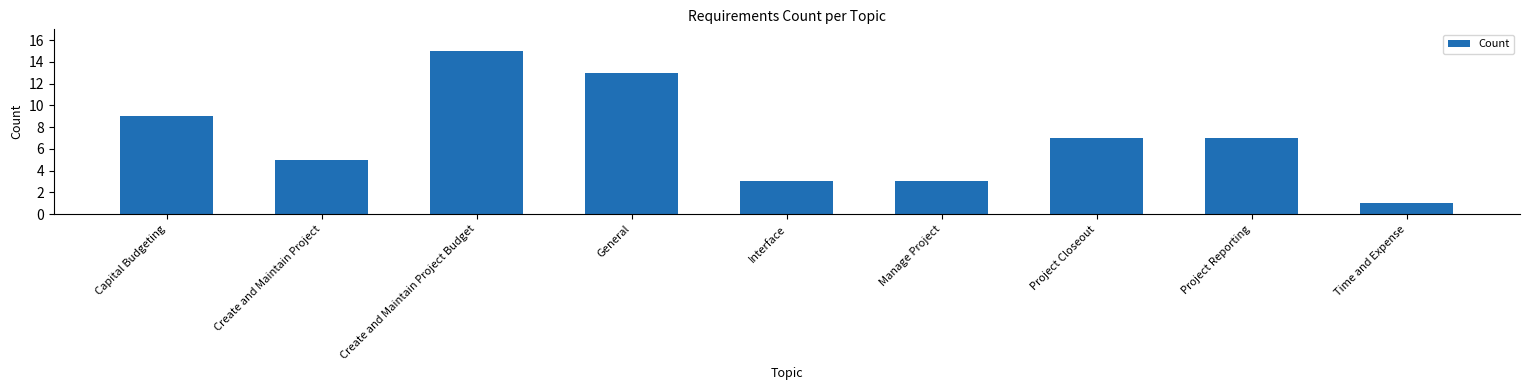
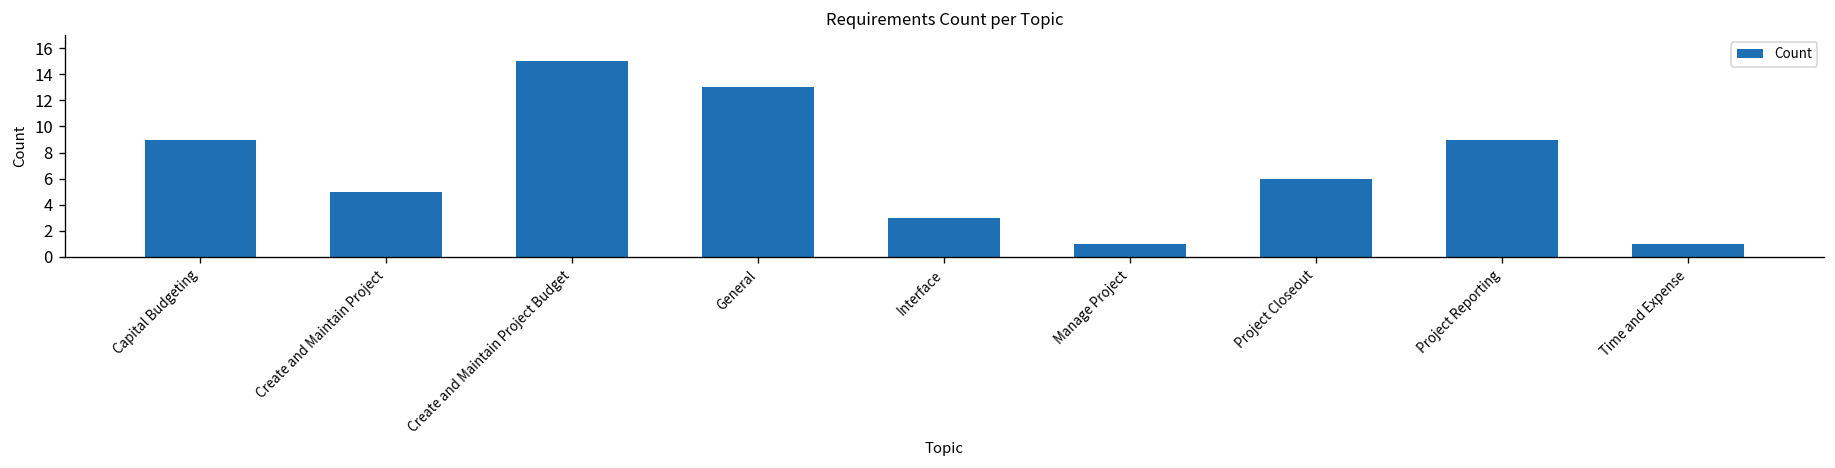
  {
    "Capital Budgeting": 9,
    "Create and Maintain Project": 5,
    "Create and Maintain Project Budget": 15,
    "General": 13,
    "Interface": 3,
-   "Manage Project": 3,
-   "Project Closeout": 7,
-   "Project Reporting": 7,
+   "Manage Project": 1,
+   "Project Closeout": 6,
+   "Project Reporting": 9,
    "Time and Expense": 1
  }
